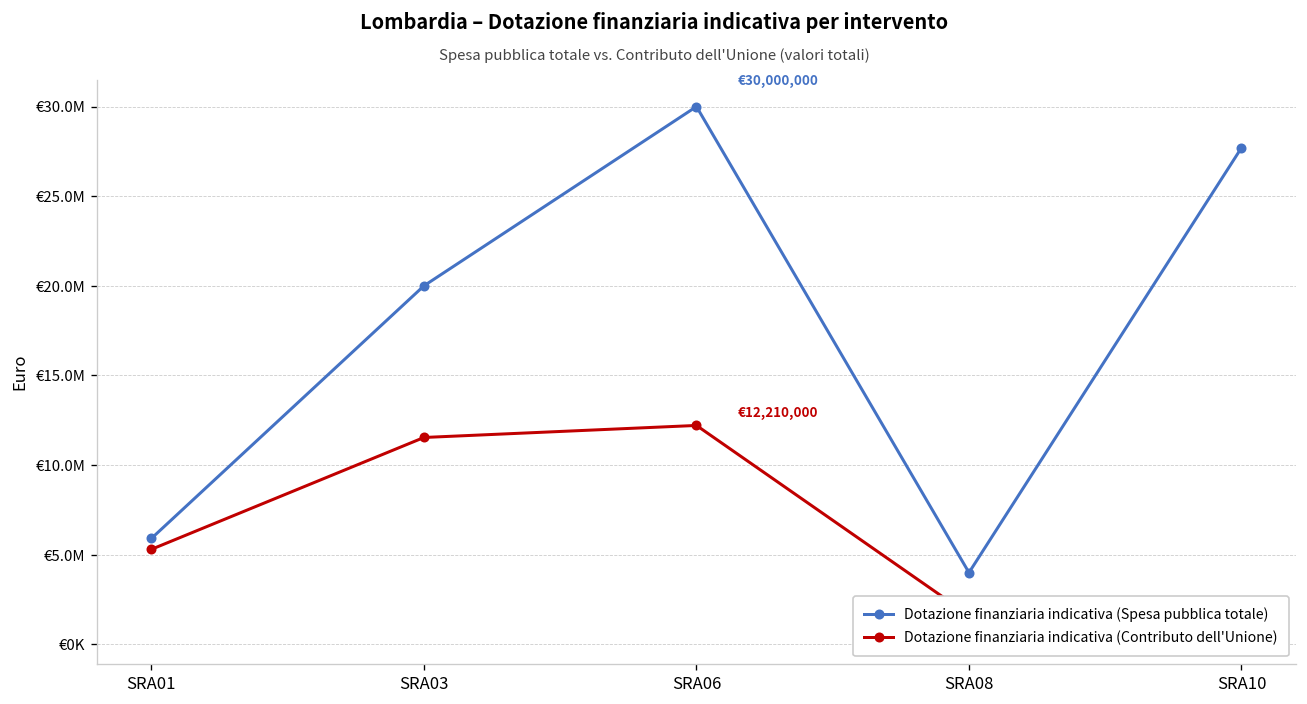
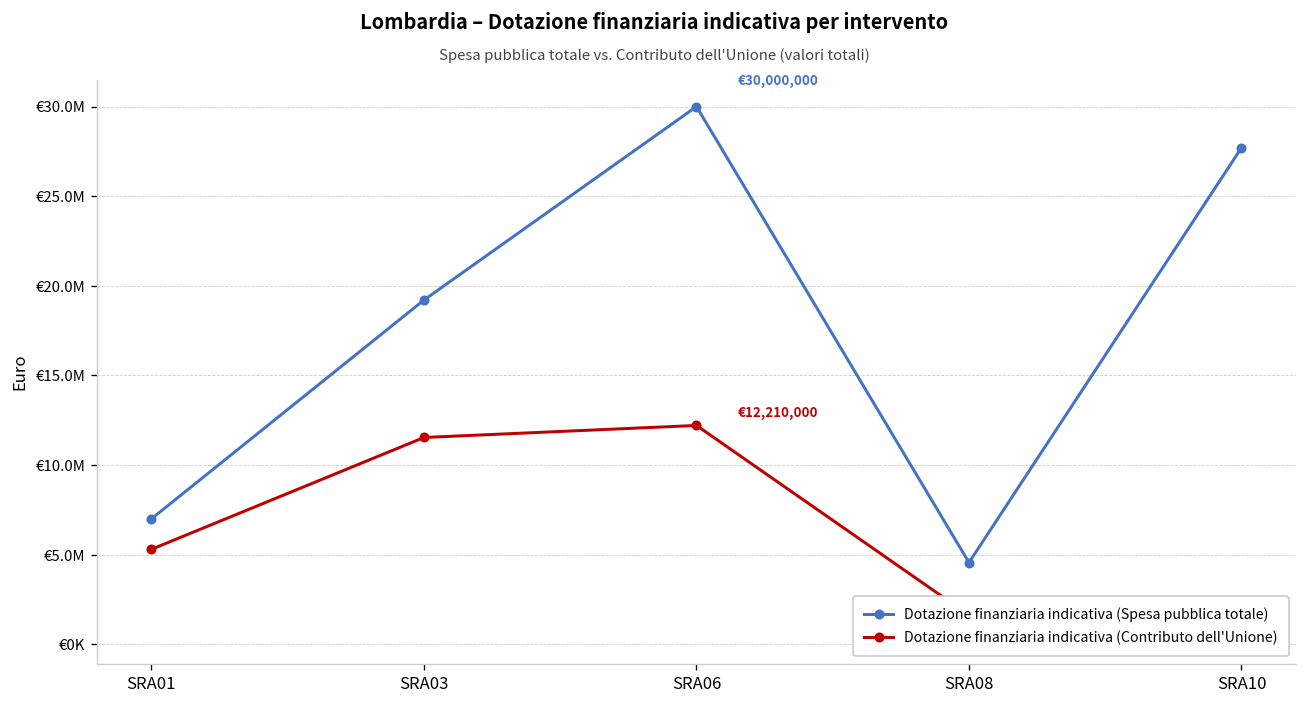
  {
    "Dotazione finanziaria indicativa (Spesa pubblica totale)": {
-     "SRA01": "€5900000",
-     "SRA03": "€20000000",
+     "SRA01": "€7000000",
+     "SRA03": "€19200000",
      "SRA06": "€30000000",
-     "SRA08": "€4000000",
+     "SRA08": "€4600000",
      "SRA10": "€27700000"
    },
    "Dotazione finanziaria indicativa (Contributo dell'Unione)": {
      "SRA01": "€5300000",
      "SRA03": "€11500000",
      "SRA06": "€12200000"
    }
  }
